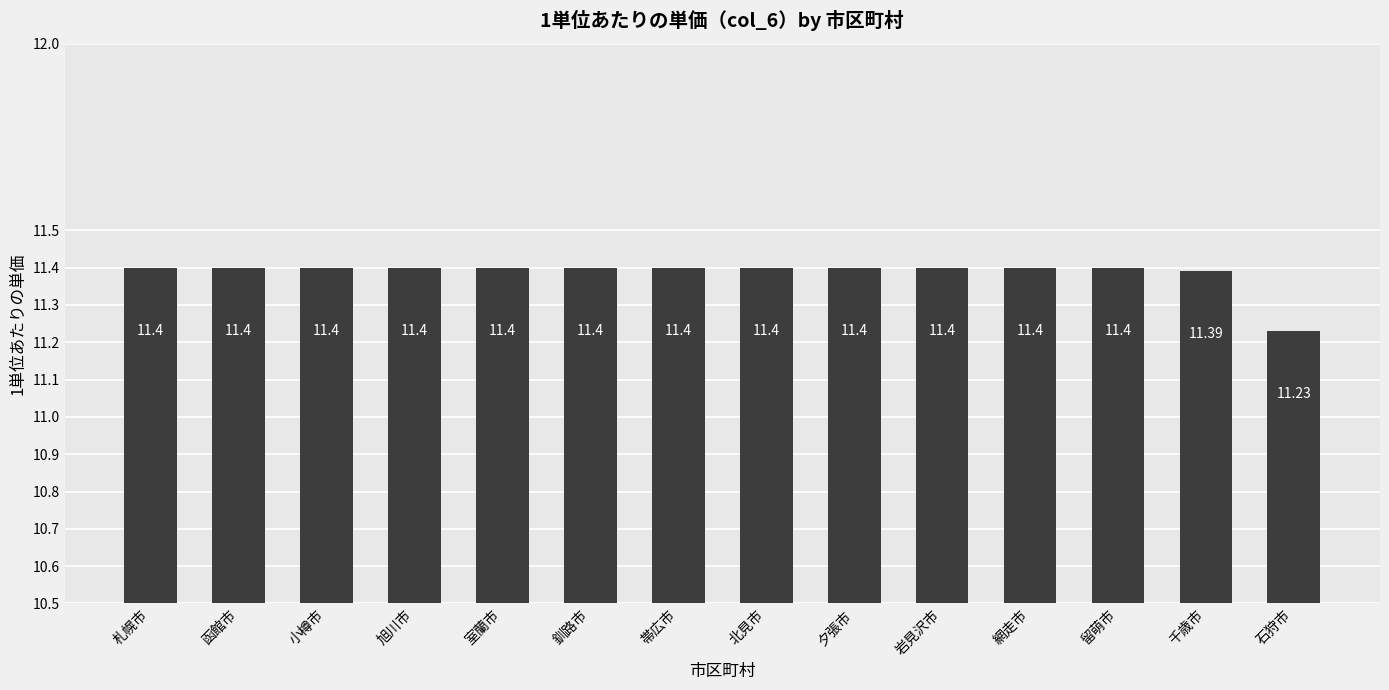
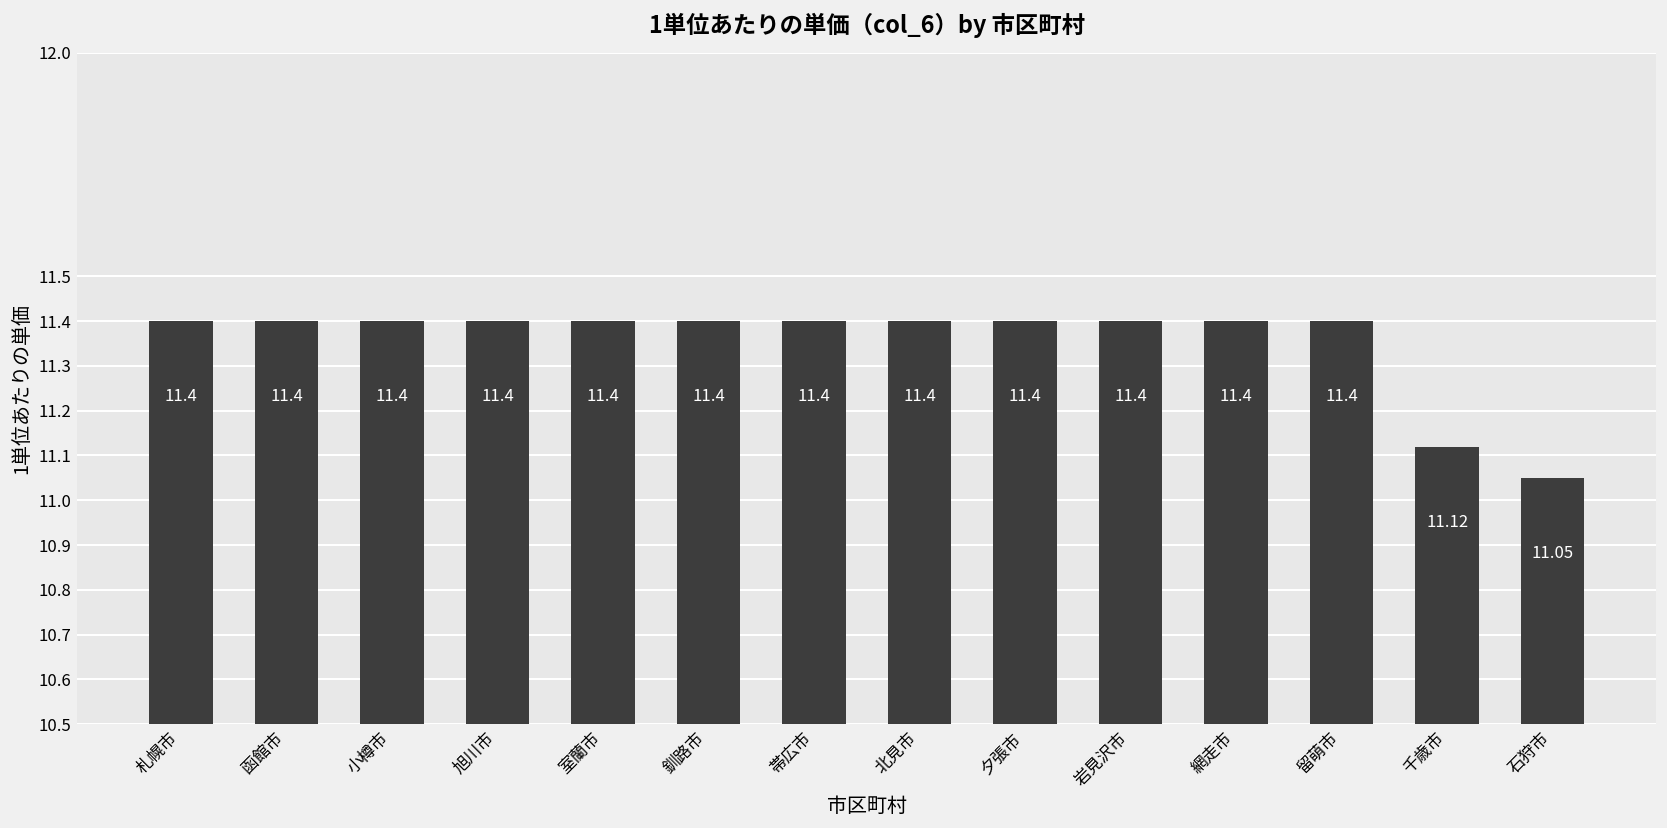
  {
    "札幌市": 11.4,
    "函館市": 11.4,
    "小樽市": 11.4,
    "旭川市": 11.4,
    "室蘭市": 11.4,
    "釧路市": 11.4,
    "帯広市": 11.4,
    "北見市": 11.4,
    "夕張市": 11.4,
    "岩見沢市": 11.4,
    "網走市": 11.4,
    "留萌市": 11.4,
-   "千歳市": 11.39,
-   "石狩市": 11.23
+   "千歳市": 11.12,
+   "石狩市": 11.05
  }
